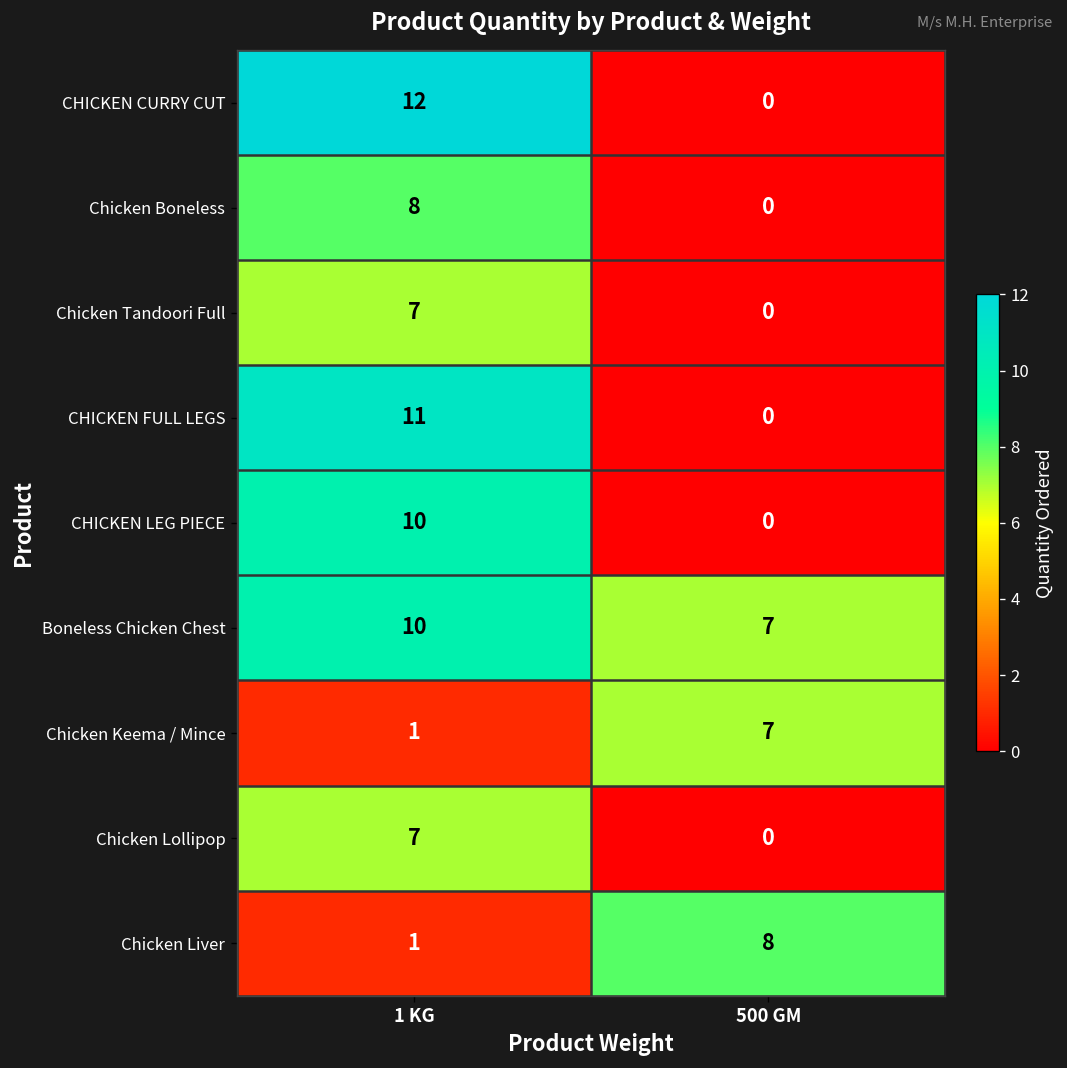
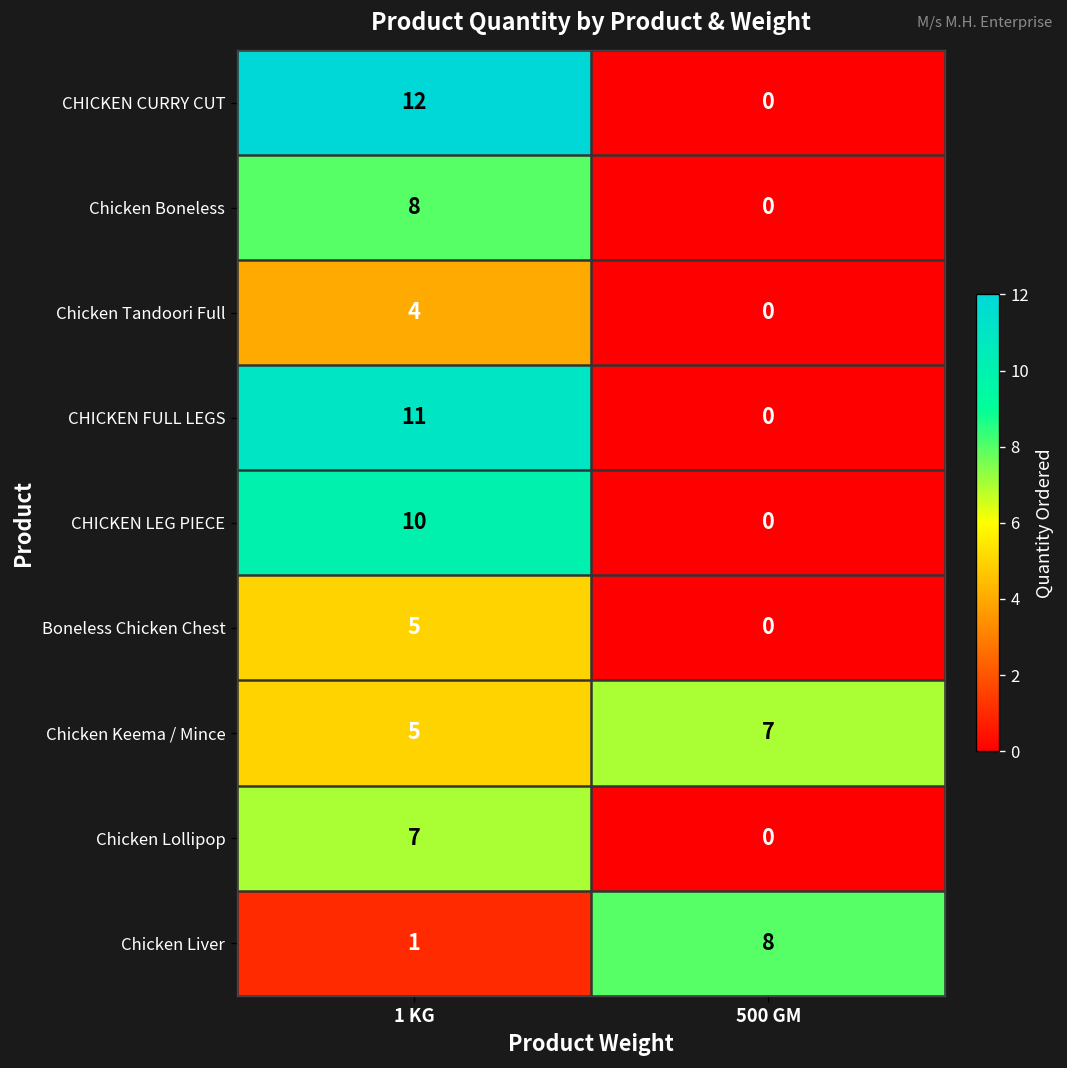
  {
    "CHICKEN CURRY CUT": {
      "1 KG": 12,
      "500 GM": 0
    },
    "Chicken Boneless": {
      "1 KG": 8,
      "500 GM": 0
    },
    "Chicken Tandoori Full": {
-     "1 KG": 7,
+     "1 KG": 4,
      "500 GM": 0
    },
    "CHICKEN FULL LEGS": {
      "1 KG": 11,
      "500 GM": 0
    },
    "CHICKEN LEG PIECE": {
      "1 KG": 10,
      "500 GM": 0
    },
    "Boneless Chicken Chest": {
-     "1 KG": 10,
-     "500 GM": 7
+     "1 KG": 5,
+     "500 GM": 0
    },
    "Chicken Keema / Mince": {
-     "1 KG": 1,
+     "1 KG": 5,
      "500 GM": 7
    },
    "Chicken Lollipop": {
      "1 KG": 7,
      "500 GM": 0
    },
    "Chicken Liver": {
      "1 KG": 1,
      "500 GM": 8
    }
  }
